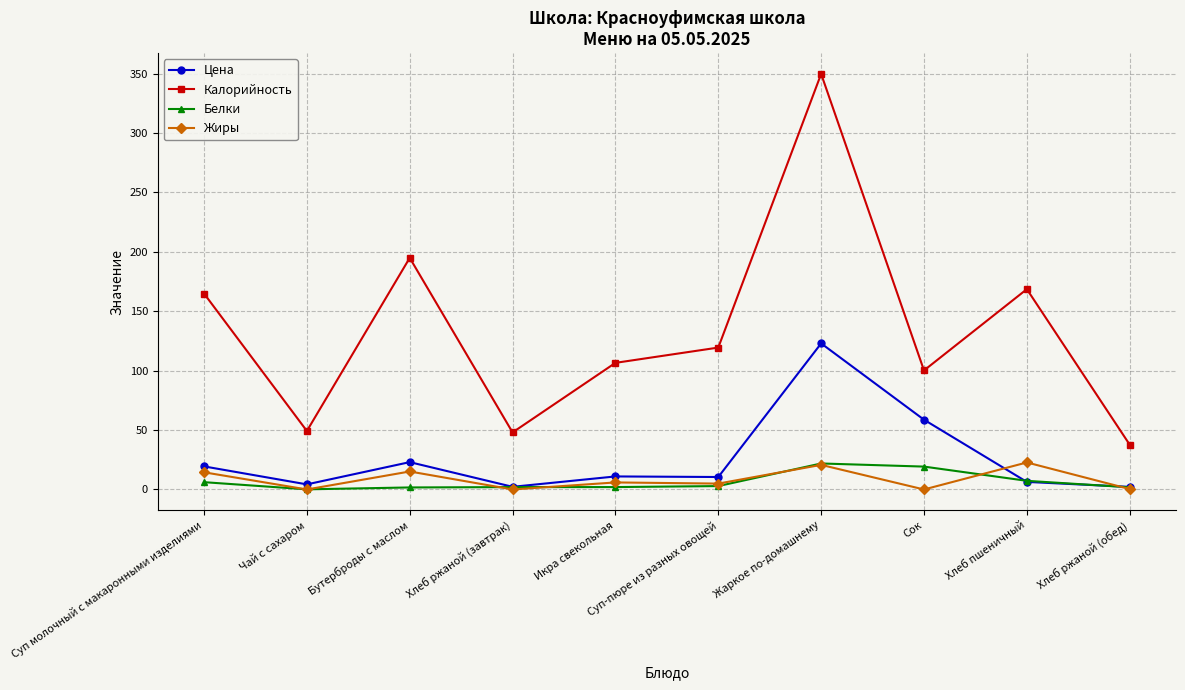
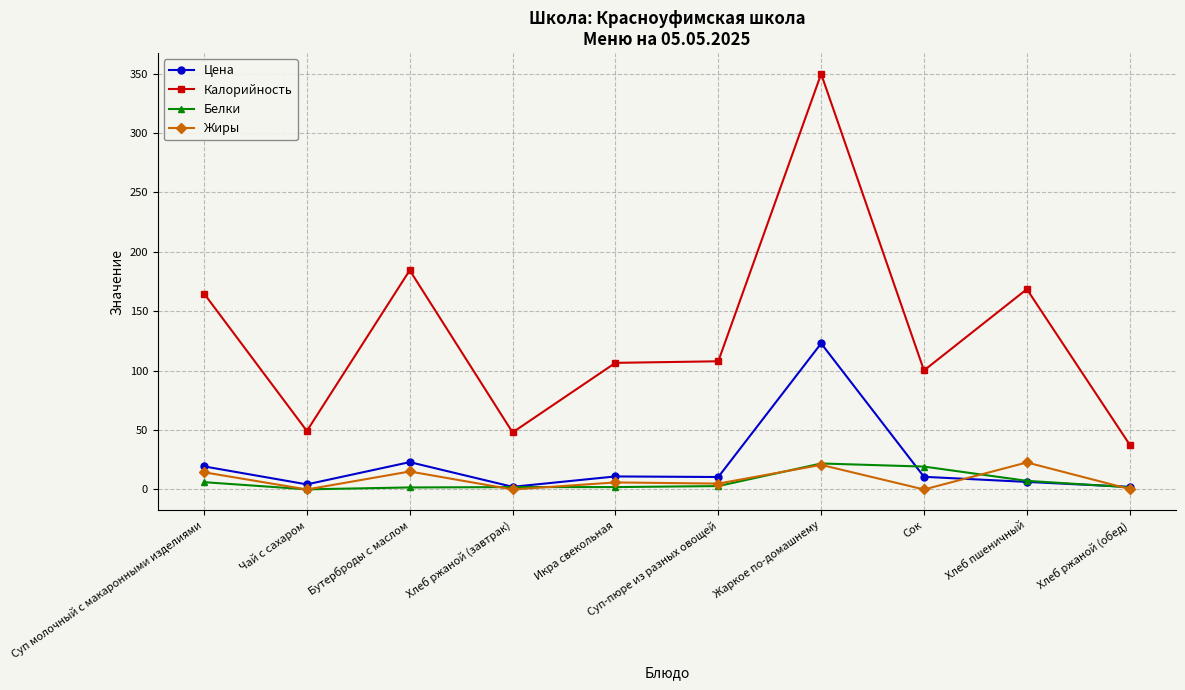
  {
    "Цена": {
      "Суп молочный с макаронными изделиями": 19,
      "Чай с сахаром": 4,
      "Бутерброды с маслом": 23,
      "Икра свекольная": 11,
      "Суп-пюре из разных овощей": 10,
      "Жаркое по-домашнему": 123,
-     "Сок": 59
+     "Сок": 11
    },
    "Калорийность": {
      "Суп молочный с макаронными изделиями": 165,
      "Чай с сахаром": 49,
-     "Бутерброды с маслом": 195,
+     "Бутерброды с маслом": 184,
      "Хлеб ржаной (завтрак)": 48,
      "Икра свекольная": 107,
-     "Суп-пюре из разных овощей": 119,
+     "Суп-пюре из разных овощей": 108,
      "Жаркое по-домашнему": 350,
      "Сок": 100,
      "Хлеб пшеничный": 169,
      "Хлеб ржаной (обед)": 38
    },
    "Белки": {
      "Суп молочный с макаронными изделиями": 6,
      "Бутерброды с маслом": 2,
      "Икра свекольная": 2,
      "Сок": 19
    },
    "Жиры": {
      "Суп молочный с макаронными изделиями": 14,
      "Бутерброды с маслом": 15,
      "Икра свекольная": 6,
      "Сок": 0,
      "Хлеб пшеничный": 23
    }
  }
